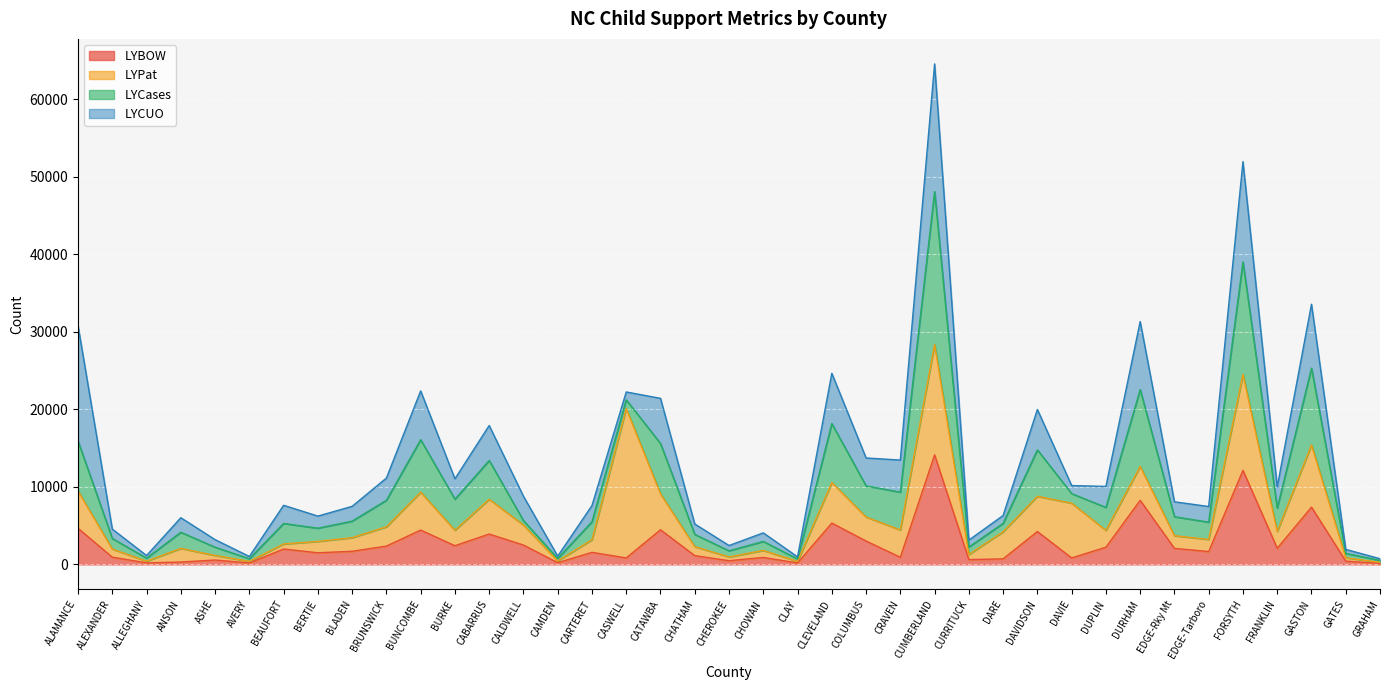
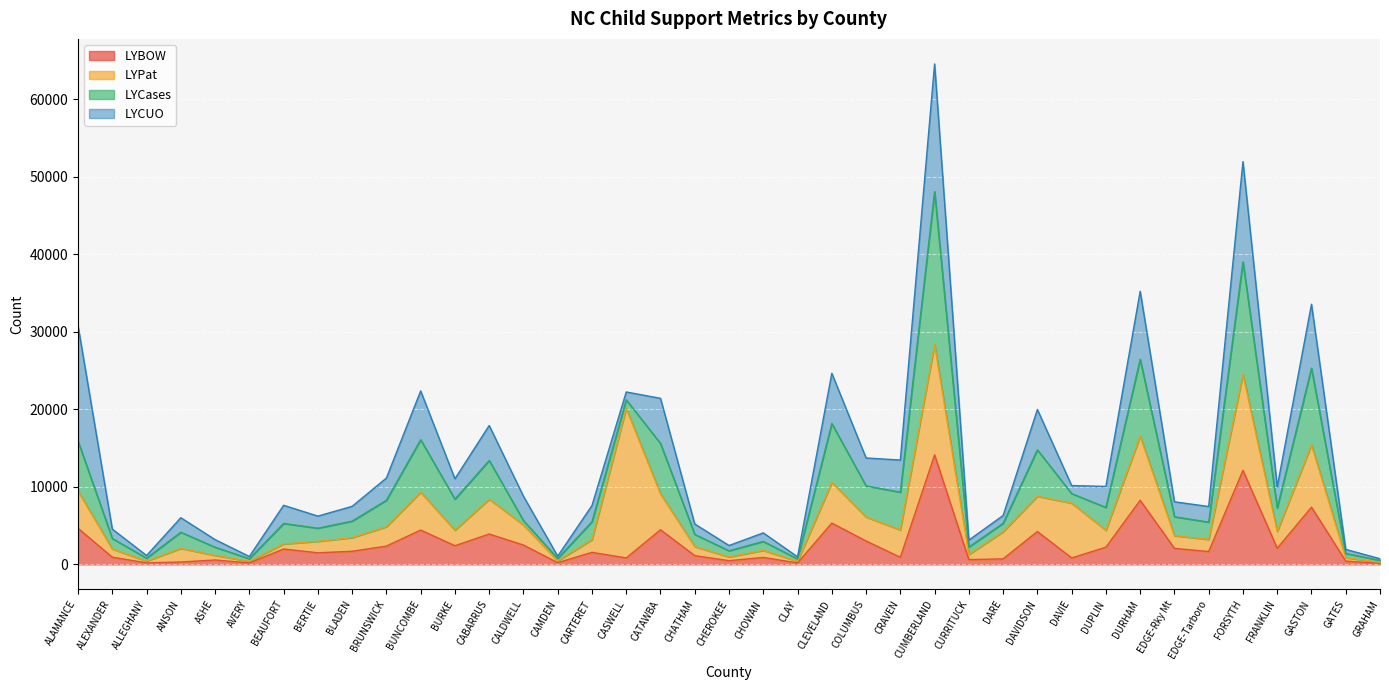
  {
    "LYBOW": {
      "ALAMANCE": 5000,
      "ALEXANDER": 1000,
      "ANSON": 0,
      "ASHE": 1000,
      "BEAUFORT": 2000,
      "BERTIE": 1000,
      "BLADEN": 2000,
      "BRUNSWICK": 2000,
      "BUNCOMBE": 4000,
      "BURKE": 2000,
      "CABARRUS": 4000,
      "CALDWELL": 2000,
      "CARTERET": 2000,
      "CASWELL": 1000,
      "CATAWBA": 4000,
      "CHATHAM": 1000,
      "CHEROKEE": 0,
      "CHOWAN": 1000,
      "CLEVELAND": 5000,
      "COLUMBUS": 3000,
      "CRAVEN": 1000,
      "CUMBERLAND": 14000,
      "CURRITUCK": 1000,
      "DARE": 1000,
      "DAVIDSON": 4000,
      "DAVIE": 1000,
      "DUPLIN": 2000,
      "DURHAM": 8000,
      "EDGE-Rky Mt": 2000,
      "EDGE-Tarboro": 2000,
      "FORSYTH": 12000,
      "FRANKLIN": 2000,
      "GASTON": 7000,
      "GATES": 0
    },
    "LYPat": {
      "ALAMANCE": 5000,
      "ALEXANDER": 1000,
      "ANSON": 2000,
      "ASHE": 1000,
      "BEAUFORT": 1000,
      "BERTIE": 1000,
      "BLADEN": 2000,
      "BRUNSWICK": 2000,
      "BUNCOMBE": 5000,
      "BURKE": 2000,
      "CABARRUS": 4000,
      "CALDWELL": 3000,
      "CARTERET": 2000,
      "CASWELL": 19000,
      "CATAWBA": 5000,
      "CHATHAM": 1000,
      "CHEROKEE": 0,
      "CHOWAN": 1000,
      "CLEVELAND": 5000,
      "COLUMBUS": 3000,
      "CRAVEN": 4000,
      "CUMBERLAND": 14000,
      "CURRITUCK": 1000,
      "DARE": 3000,
      "DAVIDSON": 5000,
      "DAVIE": 7000,
      "DUPLIN": 2000,
-     "DURHAM": 4000,
+     "DURHAM": 8000,
      "EDGE-Rky Mt": 2000,
      "EDGE-Tarboro": 2000,
      "FORSYTH": 12000,
      "FRANKLIN": 2000,
      "GASTON": 8000,
      "GATES": 0
    },
    "LYCases": {
      "ALAMANCE": 6000,
      "ALEXANDER": 1000,
      "ALLEGHANY": 0,
      "ANSON": 2000,
      "ASHE": 1000,
      "BEAUFORT": 3000,
      "BERTIE": 2000,
      "BLADEN": 2000,
      "BRUNSWICK": 3000,
      "BUNCOMBE": 7000,
      "BURKE": 4000,
      "CABARRUS": 5000,
      "CALDWELL": 1000,
      "CARTERET": 2000,
      "CASWELL": 1000,
      "CATAWBA": 6000,
      "CHATHAM": 2000,
      "CHEROKEE": 1000,
      "CHOWAN": 1000,
      "CLEVELAND": 8000,
      "COLUMBUS": 4000,
      "CRAVEN": 5000,
      "CUMBERLAND": 20000,
      "CURRITUCK": 1000,
      "DARE": 1000,
      "DAVIDSON": 6000,
      "DAVIE": 1000,
      "DUPLIN": 3000,
      "DURHAM": 10000,
      "EDGE-Rky Mt": 2000,
      "EDGE-Tarboro": 2000,
      "FORSYTH": 15000,
      "FRANKLIN": 3000,
      "GASTON": 10000,
      "GATES": 1000
    },
    "LYCUO": {
      "ALAMANCE": 15000,
      "ALEXANDER": 1000,
      "ALLEGHANY": 0,
      "ANSON": 2000,
      "ASHE": 1000,
      "BEAUFORT": 2000,
      "BERTIE": 2000,
      "BLADEN": 2000,
      "BRUNSWICK": 3000,
      "BUNCOMBE": 6000,
      "BURKE": 3000,
      "CABARRUS": 5000,
      "CALDWELL": 3000,
      "CARTERET": 2000,
      "CASWELL": 1000,
      "CATAWBA": 6000,
      "CHATHAM": 1000,
      "CHEROKEE": 1000,
      "CHOWAN": 1000,
      "CLEVELAND": 6000,
      "COLUMBUS": 4000,
      "CRAVEN": 4000,
      "CUMBERLAND": 16000,
      "CURRITUCK": 1000,
      "DARE": 1000,
      "DAVIDSON": 5000,
      "DAVIE": 1000,
      "DUPLIN": 3000,
      "DURHAM": 9000,
      "EDGE-Rky Mt": 2000,
      "EDGE-Tarboro": 2000,
      "FORSYTH": 13000,
      "FRANKLIN": 3000,
      "GASTON": 8000,
      "GATES": 1000
    }
  }
